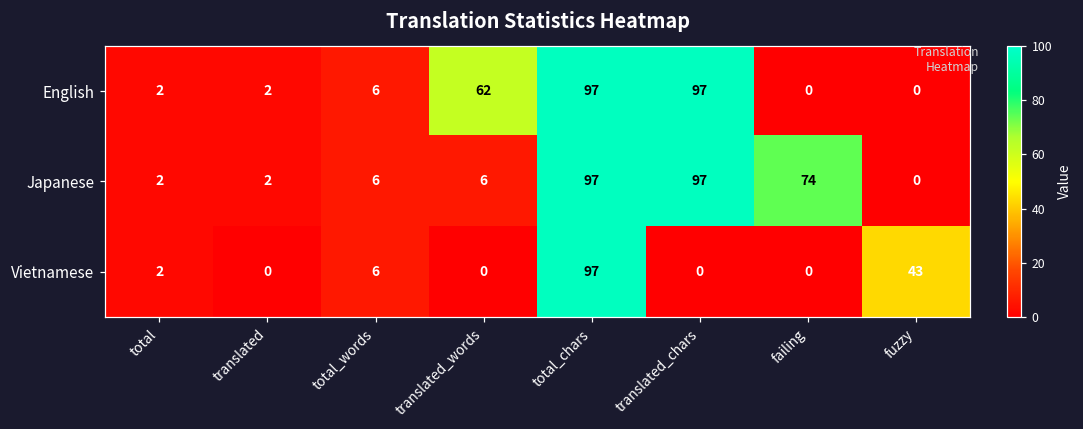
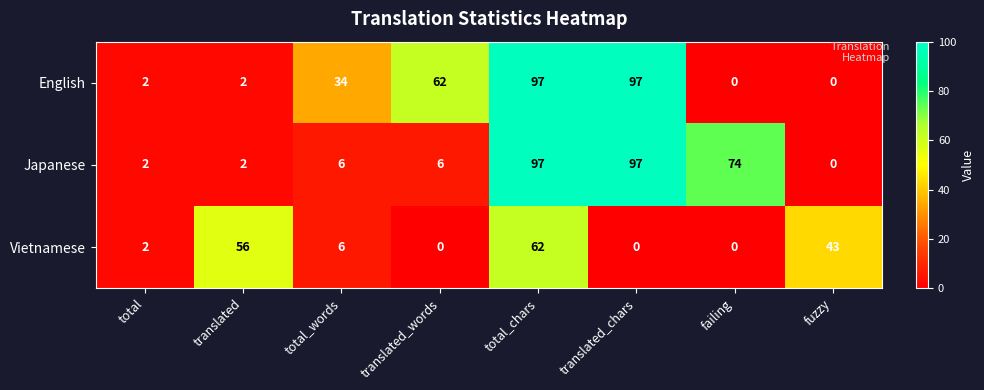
  {
    "English": {
      "total": 2,
      "translated": 2,
-     "total_words": 6,
+     "total_words": 34,
      "translated_words": 62,
      "total_chars": 97,
      "translated_chars": 97,
      "failing": 0
    },
    "Japanese": {
      "total": 2,
      "translated": 2,
      "total_words": 6,
      "translated_words": 6,
      "total_chars": 97,
      "translated_chars": 97,
      "failing": 74,
      "fuzzy": 0
    },
    "Vietnamese": {
      "total": 2,
-     "translated": 0,
+     "translated": 56,
      "total_words": 6,
      "translated_words": 0,
-     "total_chars": 97,
+     "total_chars": 62,
      "translated_chars": 0,
      "failing": 0,
      "fuzzy": 43
    }
  }
